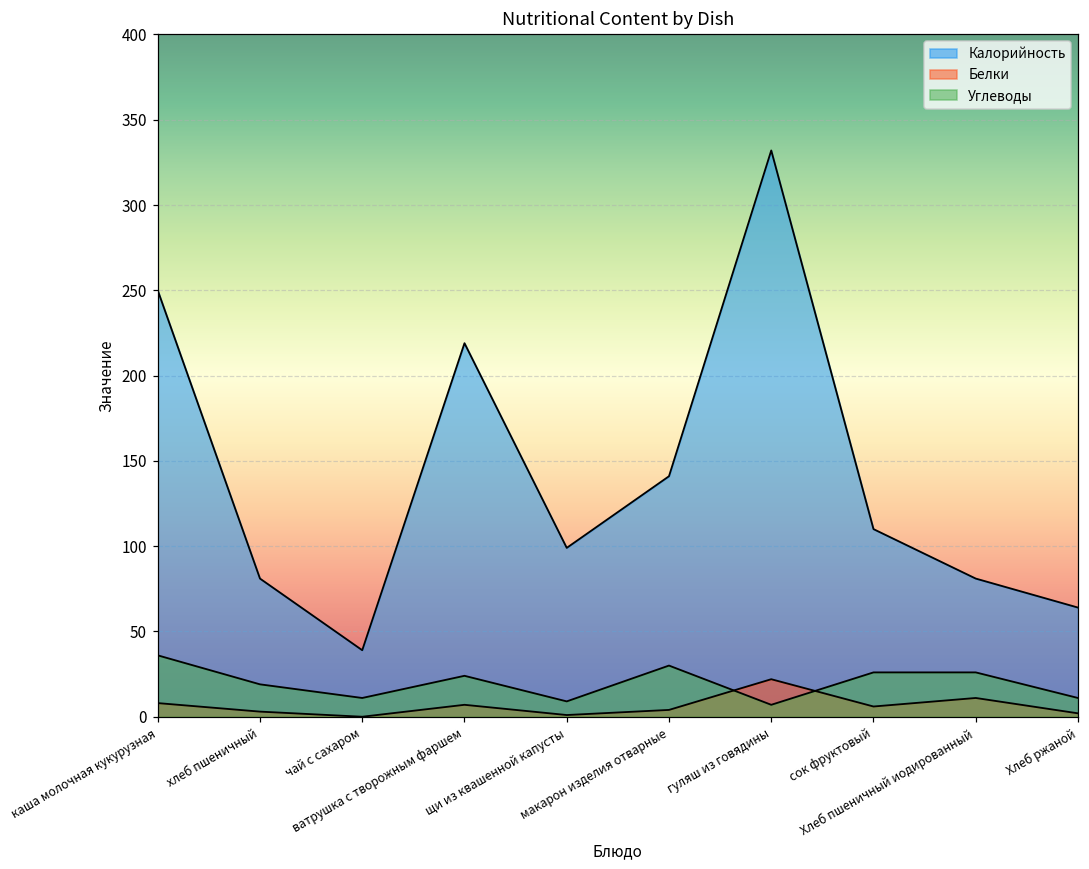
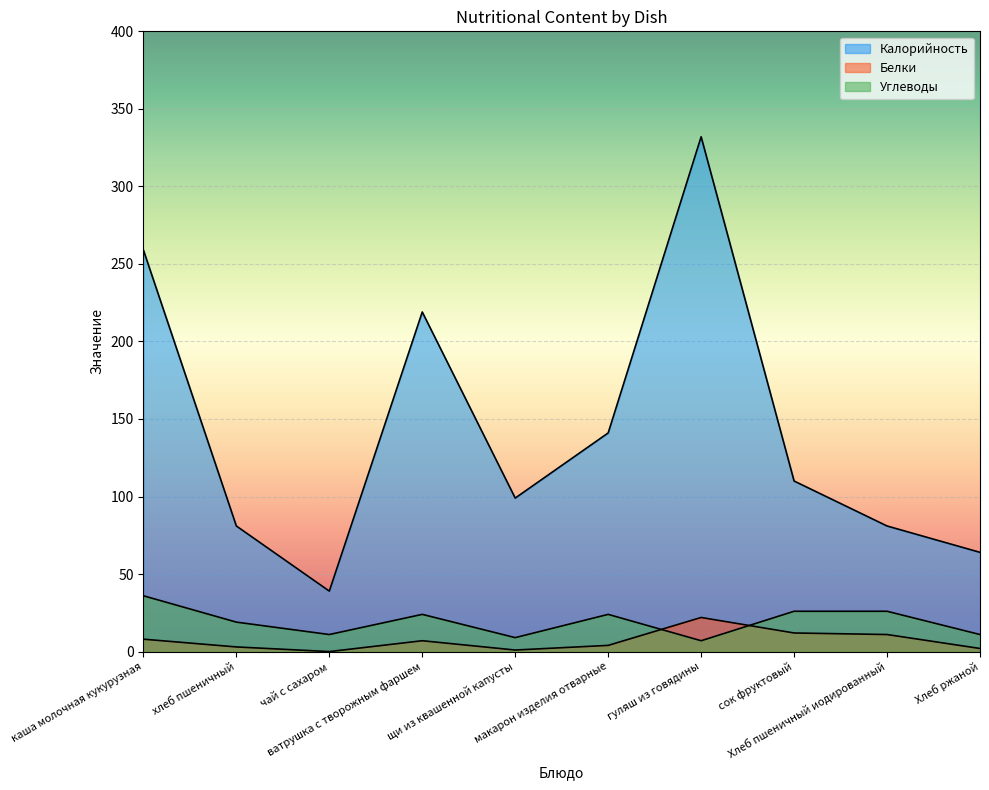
  {
    "Калорийность": {
-     "каша молочная кукурузная": 250,
+     "каша молочная кукурузная": 259,
      "хлеб пшеничный": 81,
      "чай с сахаром": 39,
      "ватрушка с творожным фаршем": 219,
      "щи из квашенной капусты": 99,
      "макарон изделия отварные": 141,
      "гуляш из говядины": 332,
      "сок фруктовый": 110,
      "Хлеб пшеничный иодированный": 81,
      "Хлеб ржаной": 64
    },
    "Белки": {
      "каша молочная кукурузная": 8,
      "хлеб пшеничный": 3,
      "чай с сахаром": 0,
      "ватрушка с творожным фаршем": 7,
      "щи из квашенной капусты": 1,
      "макарон изделия отварные": 4,
      "гуляш из говядины": 22,
-     "сок фруктовый": 6,
+     "сок фруктовый": 12,
      "Хлеб пшеничный иодированный": 11,
      "Хлеб ржаной": 2
    },
    "Углеводы": {
      "каша молочная кукурузная": 36,
      "хлеб пшеничный": 19,
      "чай с сахаром": 11,
      "ватрушка с творожным фаршем": 24,
      "щи из квашенной капусты": 9,
-     "макарон изделия отварные": 30,
+     "макарон изделия отварные": 24,
      "гуляш из говядины": 7,
      "сок фруктовый": 26,
      "Хлеб пшеничный иодированный": 26,
      "Хлеб ржаной": 11
    }
  }
